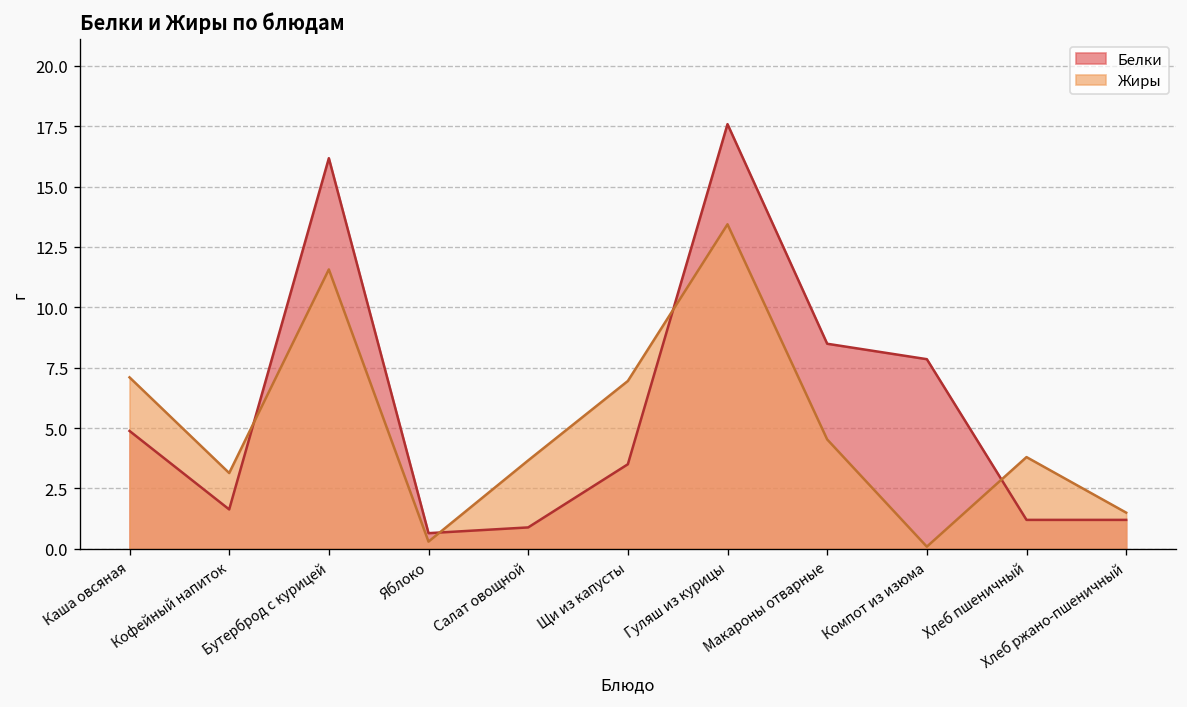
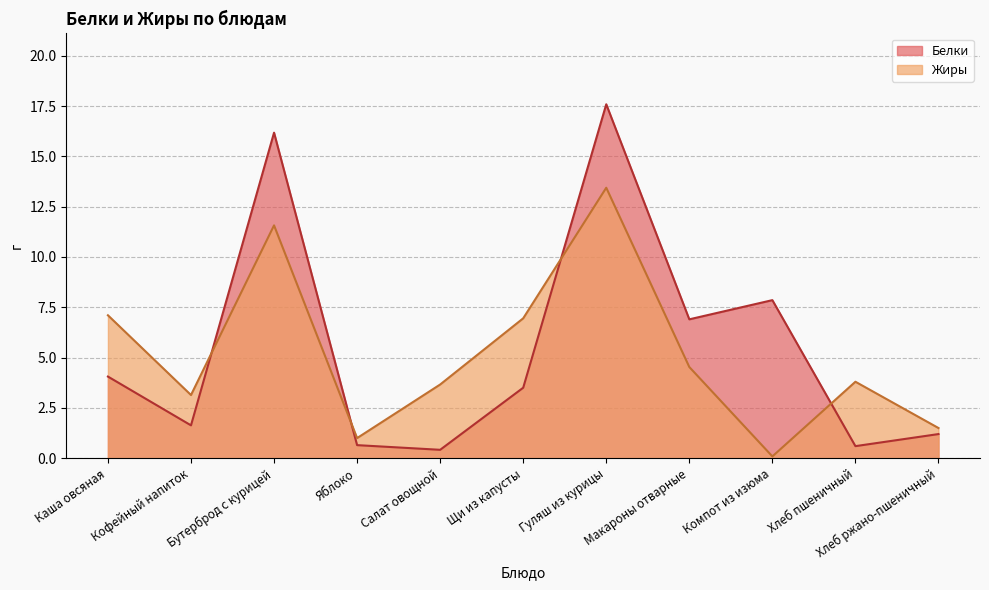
  {
    "Белки": {
-     "Каша овсяная": 4.9,
+     "Каша овсяная": 4.1,
      "Кофейный напиток": 1.6,
      "Бутерброд с курицей": 16.2,
      "Яблоко": 0.7,
-     "Салат овощной": 0.9,
+     "Салат овощной": 0.4,
      "Щи из капусты": 3.5,
      "Гуляш из курицы": 17.6,
-     "Макароны отварные": 8.5,
+     "Макароны отварные": 6.9,
      "Компот из изюма": 7.9,
-     "Хлеб пшеничный": 1.2,
+     "Хлеб пшеничный": 0.6,
      "Хлеб ржано-пшеничный": 1.2
    },
    "Жиры": {
      "Каша овсяная": 7.1,
      "Кофейный напиток": 3.1,
      "Бутерброд с курицей": 11.6,
-     "Яблоко": 0.3,
+     "Яблоко": 1.0,
      "Салат овощной": 3.7,
      "Щи из капусты": 7.0,
      "Гуляш из курицы": 13.4,
      "Макароны отварные": 4.5,
      "Компот из изюма": 0.1,
      "Хлеб пшеничный": 3.8,
      "Хлеб ржано-пшеничный": 1.5
    }
  }
